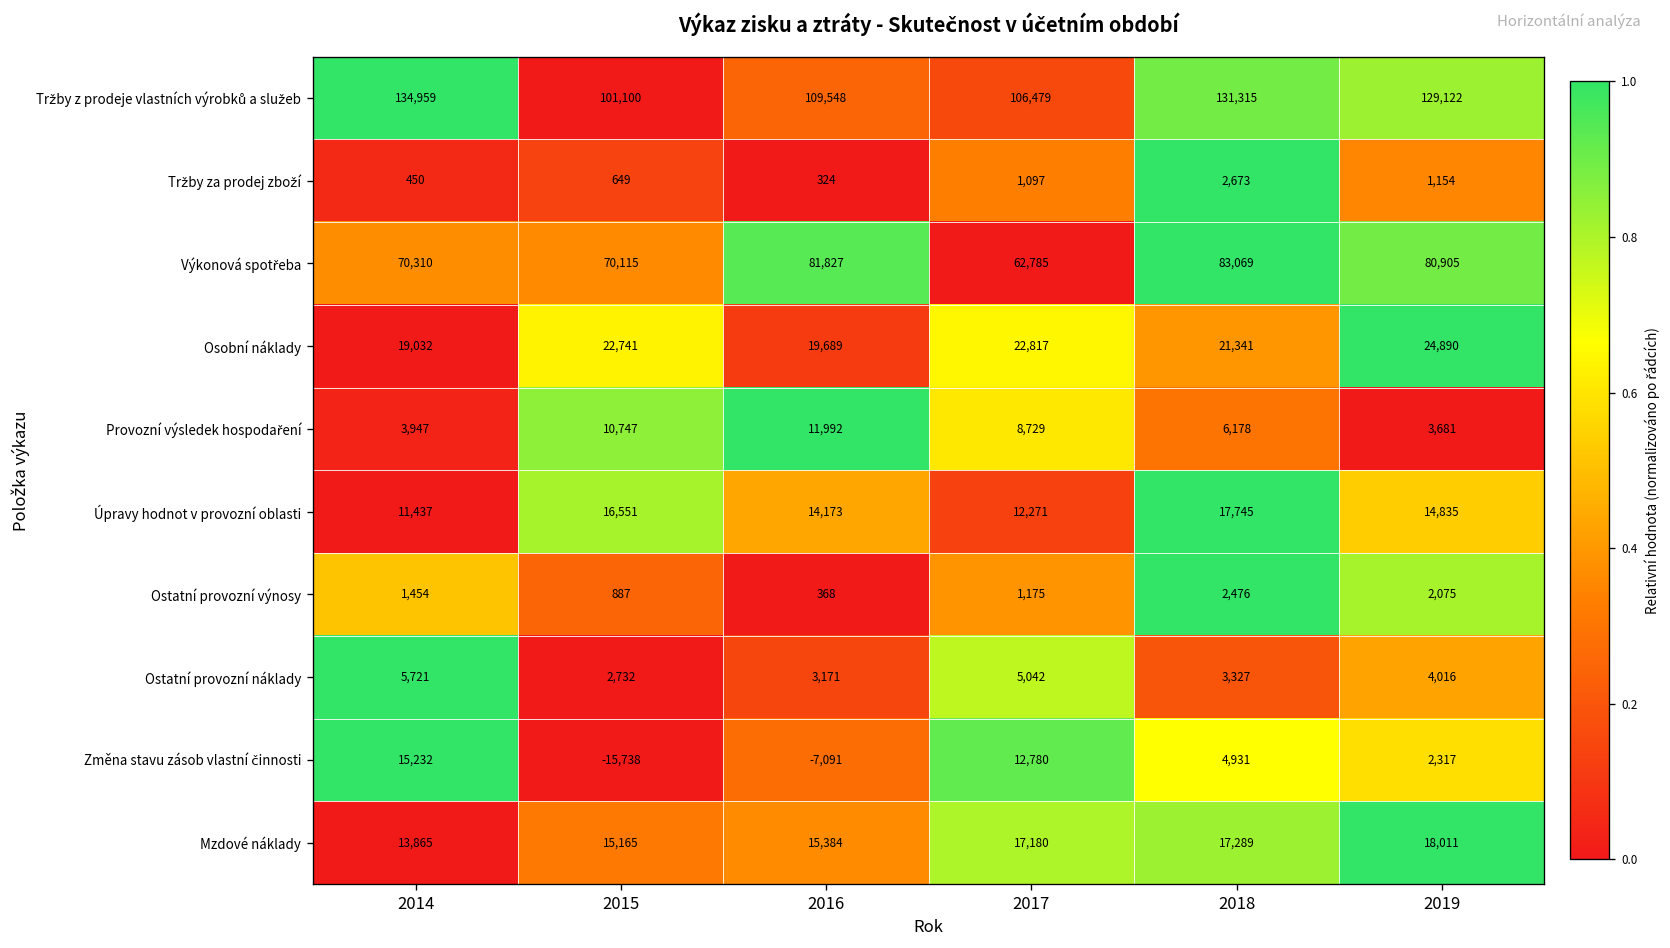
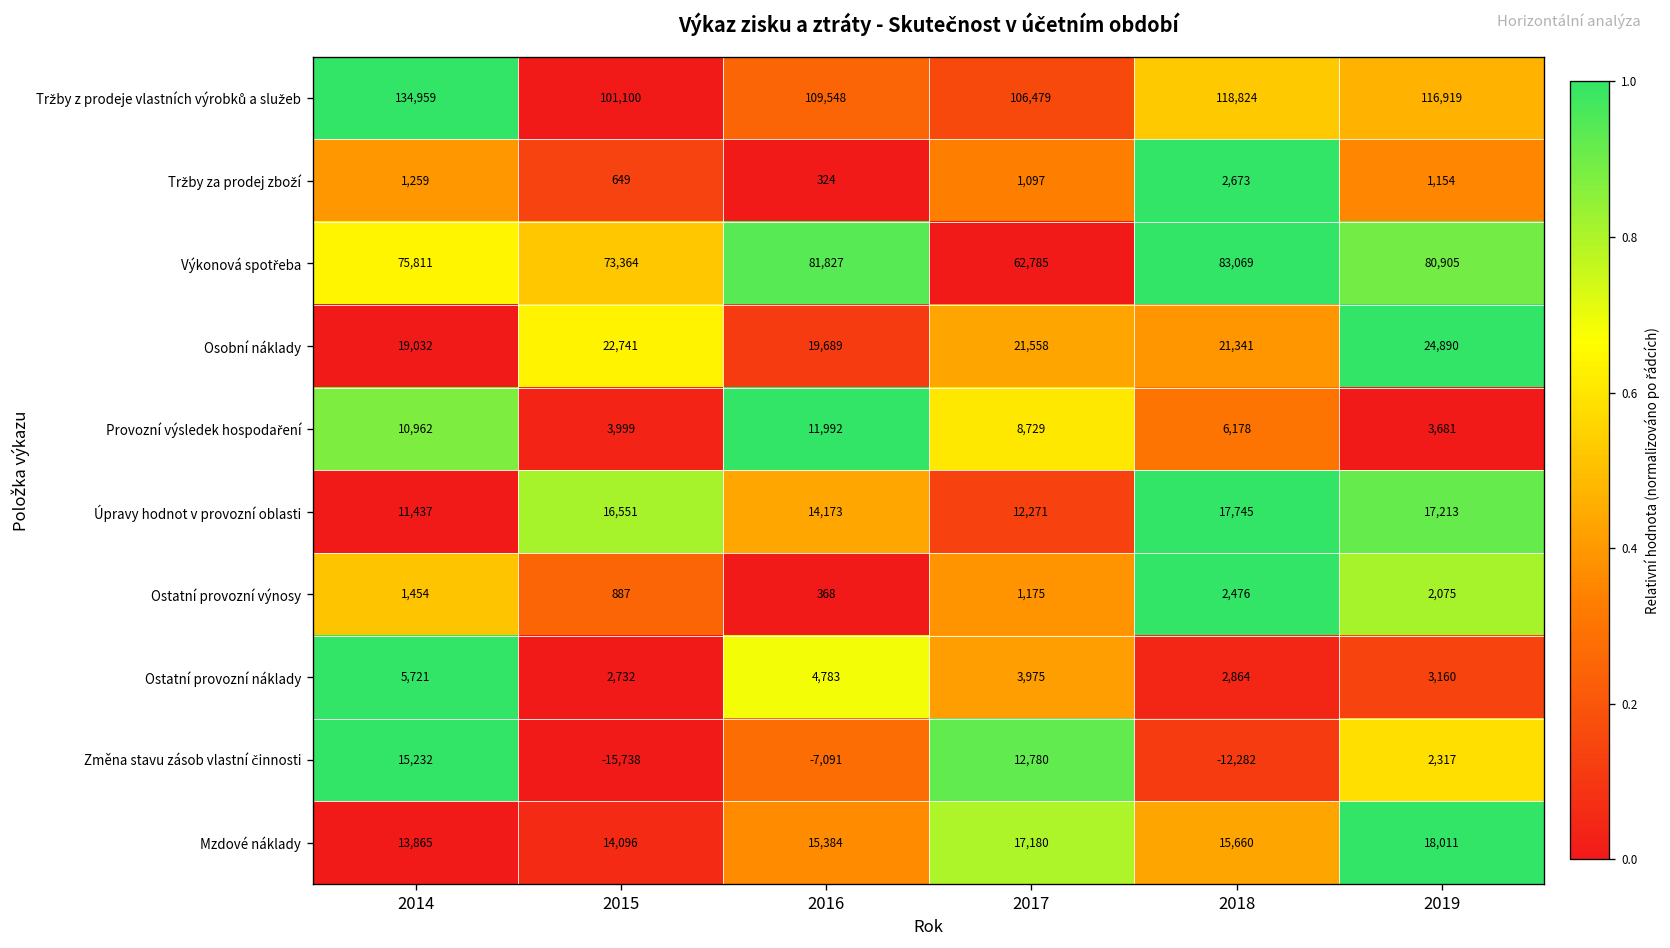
  {
    "Tržby z prodeje vlastních výrobků a služeb": {
      "2014": "134,959",
      "2015": "101,100",
      "2016": "109,548",
      "2017": "106,479",
-     "2018": "131,315",
-     "2019": "129,122"
+     "2018": "118,824",
+     "2019": "116,919"
    },
    "Tržby za prodej zboží": {
-     "2014": "450",
+     "2014": "1,259",
      "2015": "649",
      "2016": "324",
      "2017": "1,097",
      "2018": "2,673",
      "2019": "1,154"
    },
    "Výkonová spotřeba": {
-     "2014": "70,310",
-     "2015": "70,115",
+     "2014": "75,811",
+     "2015": "73,364",
      "2016": "81,827",
      "2017": "62,785",
      "2018": "83,069",
      "2019": "80,905"
    },
    "Osobní náklady": {
      "2014": "19,032",
      "2015": "22,741",
      "2016": "19,689",
-     "2017": "22,817",
+     "2017": "21,558",
      "2018": "21,341",
      "2019": "24,890"
    },
    "Provozní výsledek hospodaření": {
-     "2014": "3,947",
-     "2015": "10,747",
+     "2014": "10,962",
+     "2015": "3,999",
      "2016": "11,992",
      "2017": "8,729",
      "2018": "6,178",
      "2019": "3,681"
    },
    "Úpravy hodnot v provozní oblasti": {
      "2014": "11,437",
      "2015": "16,551",
      "2016": "14,173",
      "2017": "12,271",
      "2018": "17,745",
-     "2019": "14,835"
+     "2019": "17,213"
    },
    "Ostatní provozní výnosy": {
      "2014": "1,454",
      "2015": "887",
      "2016": "368",
      "2017": "1,175",
      "2018": "2,476",
      "2019": "2,075"
    },
    "Ostatní provozní náklady": {
      "2014": "5,721",
      "2015": "2,732",
-     "2016": "3,171",
-     "2017": "5,042",
-     "2018": "3,327",
-     "2019": "4,016"
+     "2016": "4,783",
+     "2017": "3,975",
+     "2018": "2,864",
+     "2019": "3,160"
    },
    "Změna stavu zásob vlastní činnosti": {
      "2014": "15,232",
      "2015": "-15,738",
      "2016": "-7,091",
      "2017": "12,780",
-     "2018": "4,931",
+     "2018": "-12,282",
      "2019": "2,317"
    },
    "Mzdové náklady": {
      "2014": "13,865",
-     "2015": "15,165",
+     "2015": "14,096",
      "2016": "15,384",
      "2017": "17,180",
-     "2018": "17,289",
+     "2018": "15,660",
      "2019": "18,011"
    }
  }
